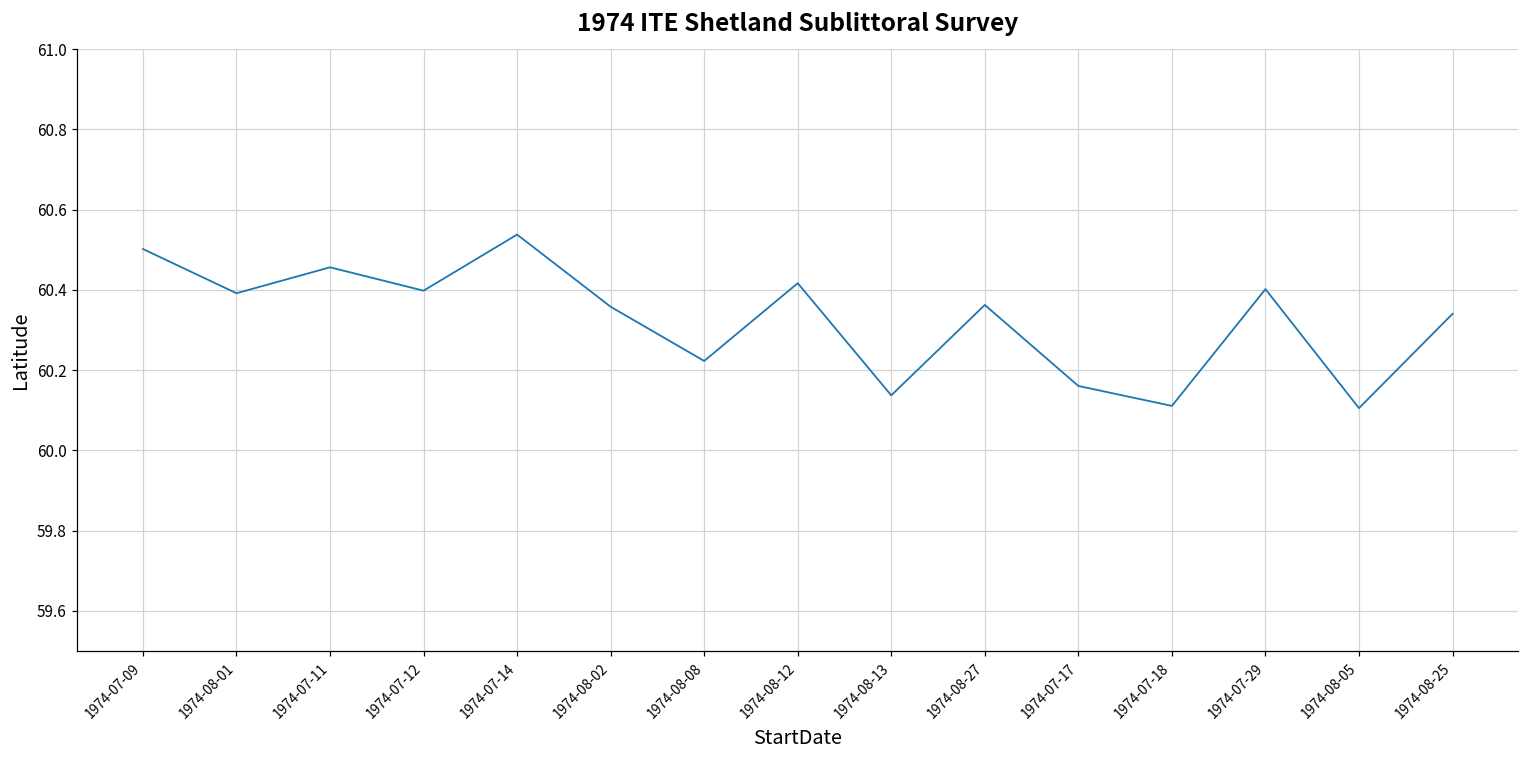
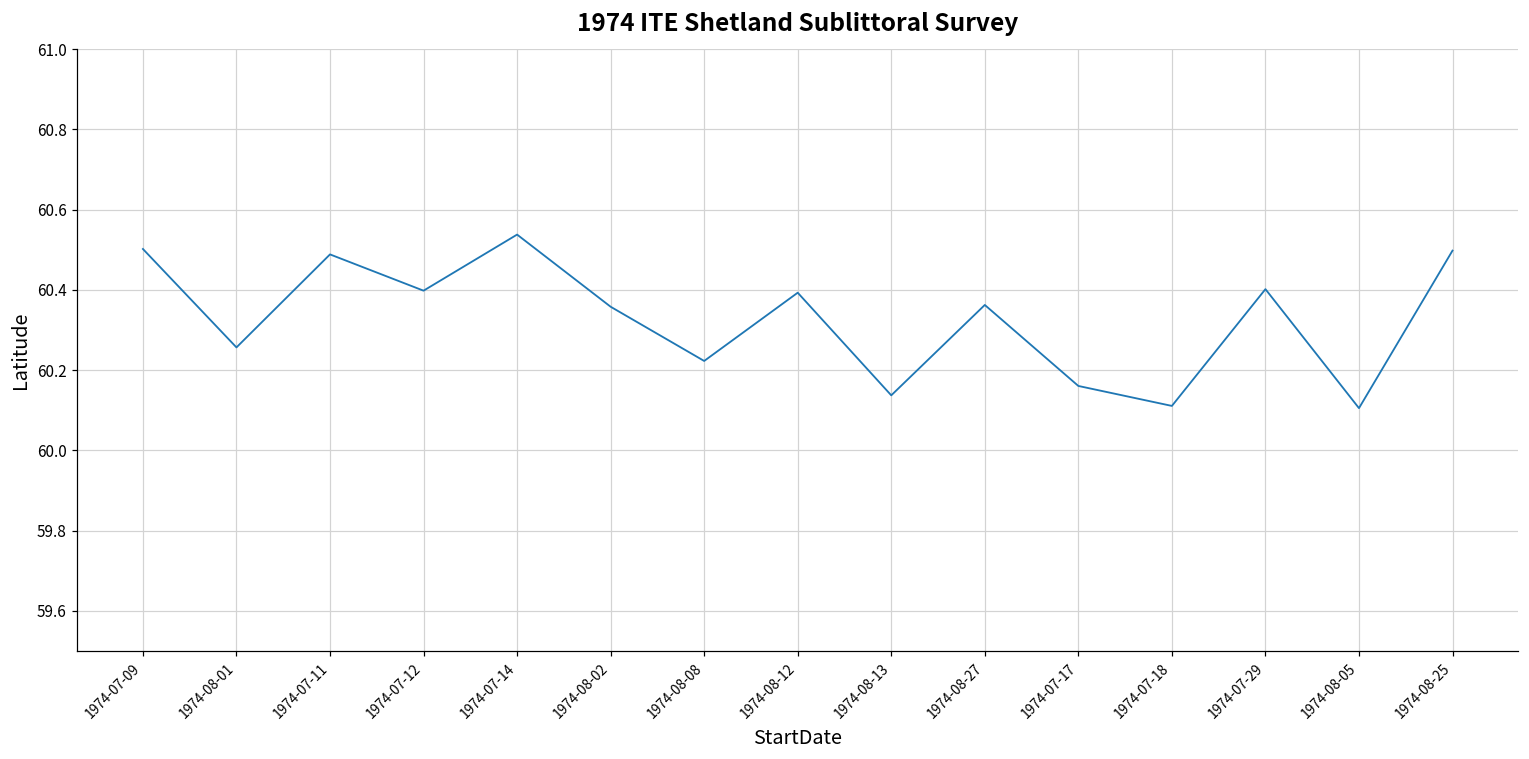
  {
    "1974-07-09": 60.50,
-   "1974-08-01": 60.39,
-   "1974-07-11": 60.46,
+   "1974-08-01": 60.26,
+   "1974-07-11": 60.49,
    "1974-07-12": 60.40,
    "1974-07-14": 60.54,
    "1974-08-02": 60.36,
    "1974-08-08": 60.22,
-   "1974-08-12": 60.42,
+   "1974-08-12": 60.39,
    "1974-08-13": 60.14,
    "1974-08-27": 60.36,
    "1974-07-17": 60.16,
    "1974-07-18": 60.11,
    "1974-07-29": 60.40,
    "1974-08-05": 60.11,
-   "1974-08-25": 60.34
+   "1974-08-25": 60.50
  }
